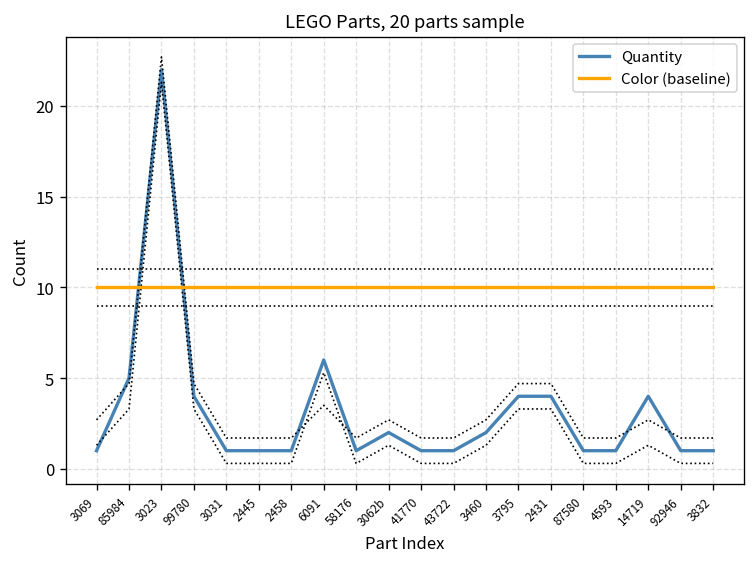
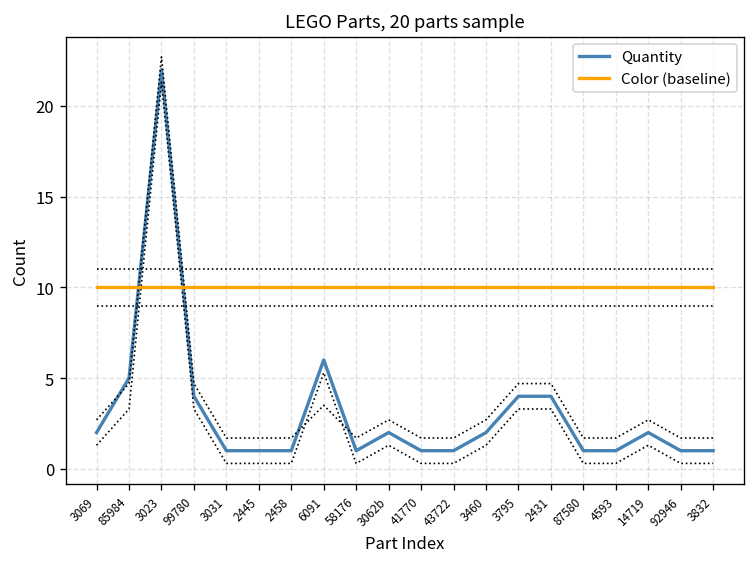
  {
    "Quantity": {
-     "3069": 1,
+     "3069": 2,
      "85984": 5,
      "3023": 22,
      "99780": 4,
      "3031": 1,
      "2445": 1,
      "2458": 1,
      "6091": 6,
      "58176": 1,
      "3062b": 2,
      "41770": 1,
      "43722": 1,
      "3460": 2,
      "3795": 4,
      "2431": 4,
      "87580": 1,
      "4593": 1,
-     "14719": 4,
+     "14719": 2,
      "92946": 1,
      "3832": 1
    },
    "Color (baseline)": {
      "3069": 10,
      "85984": 10,
      "3023": 10,
      "99780": 10,
      "3031": 10,
      "2445": 10,
      "2458": 10,
      "6091": 10,
      "58176": 10,
      "3062b": 10,
      "41770": 10,
      "43722": 10,
      "3460": 10,
      "3795": 10,
      "2431": 10,
      "87580": 10,
      "4593": 10,
      "14719": 10,
      "92946": 10,
      "3832": 10
    }
  }
